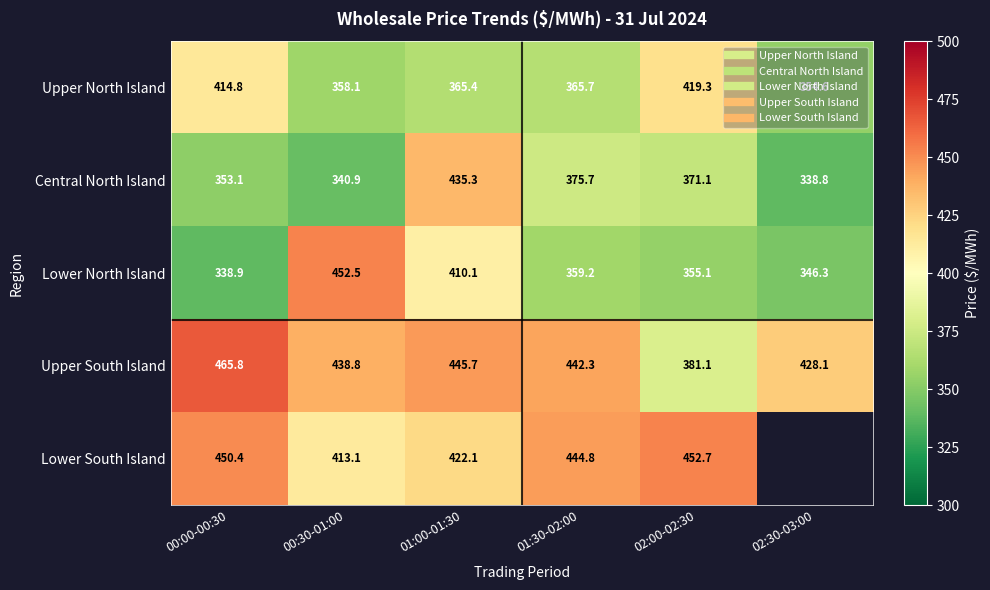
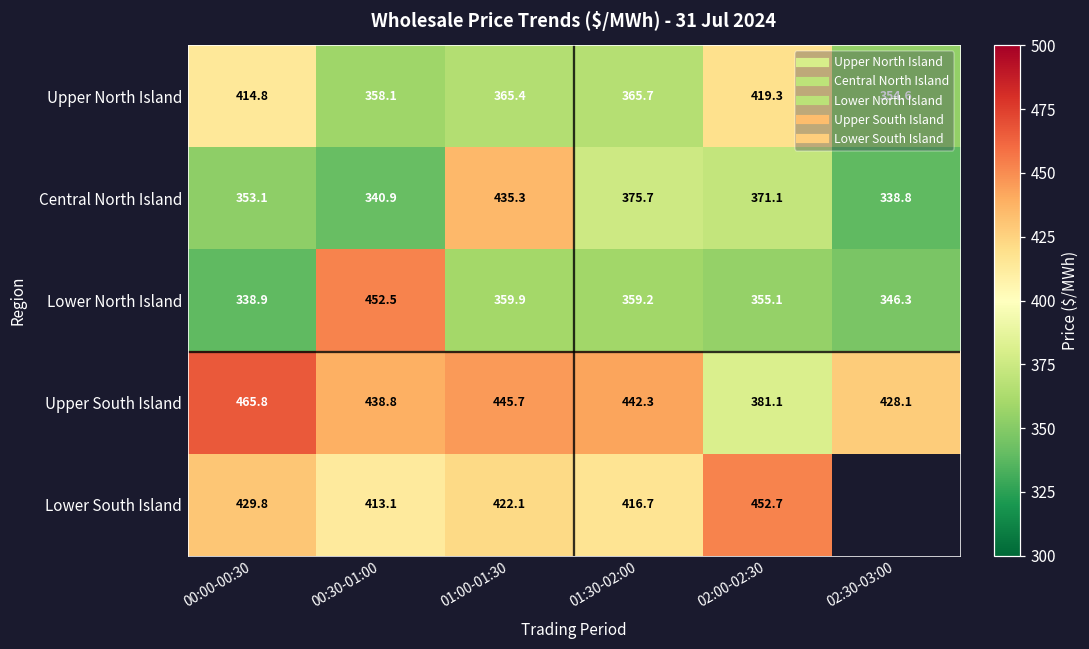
  {
    "Upper North Island": {
      "00:00-00:30": 414.8,
      "00:30-01:00": 358.1,
      "01:00-01:30": 365.4,
      "01:30-02:00": 365.7,
      "02:00-02:30": 419.3
    },
    "Central North Island": {
      "00:00-00:30": 353.1,
      "00:30-01:00": 340.9,
      "01:00-01:30": 435.3,
      "01:30-02:00": 375.7,
      "02:00-02:30": 371.1,
      "02:30-03:00": 338.8
    },
    "Lower North Island": {
      "00:00-00:30": 338.9,
      "00:30-01:00": 452.5,
-     "01:00-01:30": 410.1,
+     "01:00-01:30": 359.9,
      "01:30-02:00": 359.2,
      "02:00-02:30": 355.1,
      "02:30-03:00": 346.3
    },
    "Upper South Island": {
      "00:00-00:30": 465.8,
      "00:30-01:00": 438.8,
      "01:00-01:30": 445.7,
      "01:30-02:00": 442.3,
      "02:00-02:30": 381.1,
      "02:30-03:00": 428.1
    },
    "Lower South Island": {
-     "00:00-00:30": 450.4,
+     "00:00-00:30": 429.8,
      "00:30-01:00": 413.1,
      "01:00-01:30": 422.1,
-     "01:30-02:00": 444.8,
+     "01:30-02:00": 416.7,
      "02:00-02:30": 452.7
    }
  }
